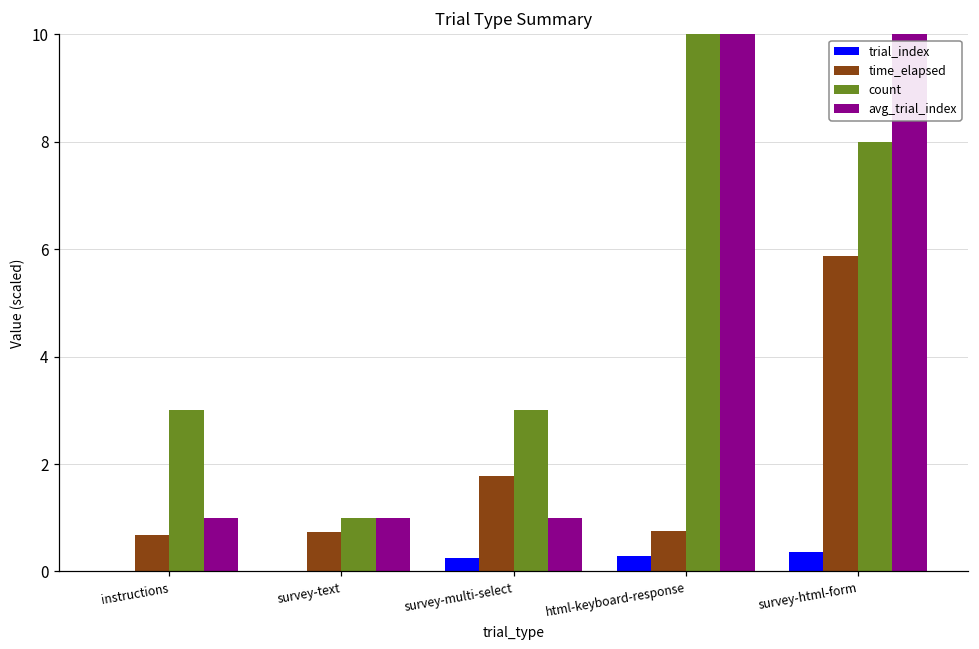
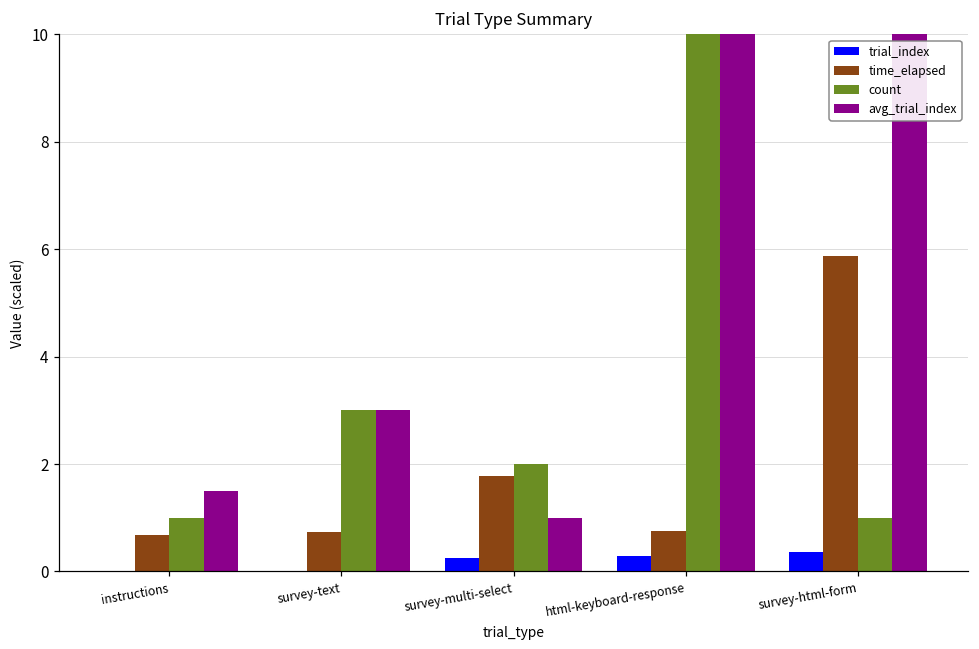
  {
    "trial_index": {
      "instructions": 0.0,
      "survey-multi-select": 0.3,
      "html-keyboard-response": 0.3,
      "survey-html-form": 0.4
    },
    "time_elapsed": {
      "instructions": 0.7,
      "survey-text": 0.7,
      "survey-multi-select": 1.8,
      "html-keyboard-response": 0.8,
      "survey-html-form": 5.9
    },
    "count": {
-     "instructions": 3,
-     "survey-text": 1,
-     "survey-multi-select": 3,
-     "survey-html-form": 8
+     "instructions": 1,
+     "survey-text": 3,
+     "survey-multi-select": 2,
+     "survey-html-form": 1
    },
    "avg_trial_index": {
-     "instructions": 1.0,
-     "survey-text": 1,
+     "instructions": 1.5,
+     "survey-text": 3,
      "survey-multi-select": 1.0
    }
  }
